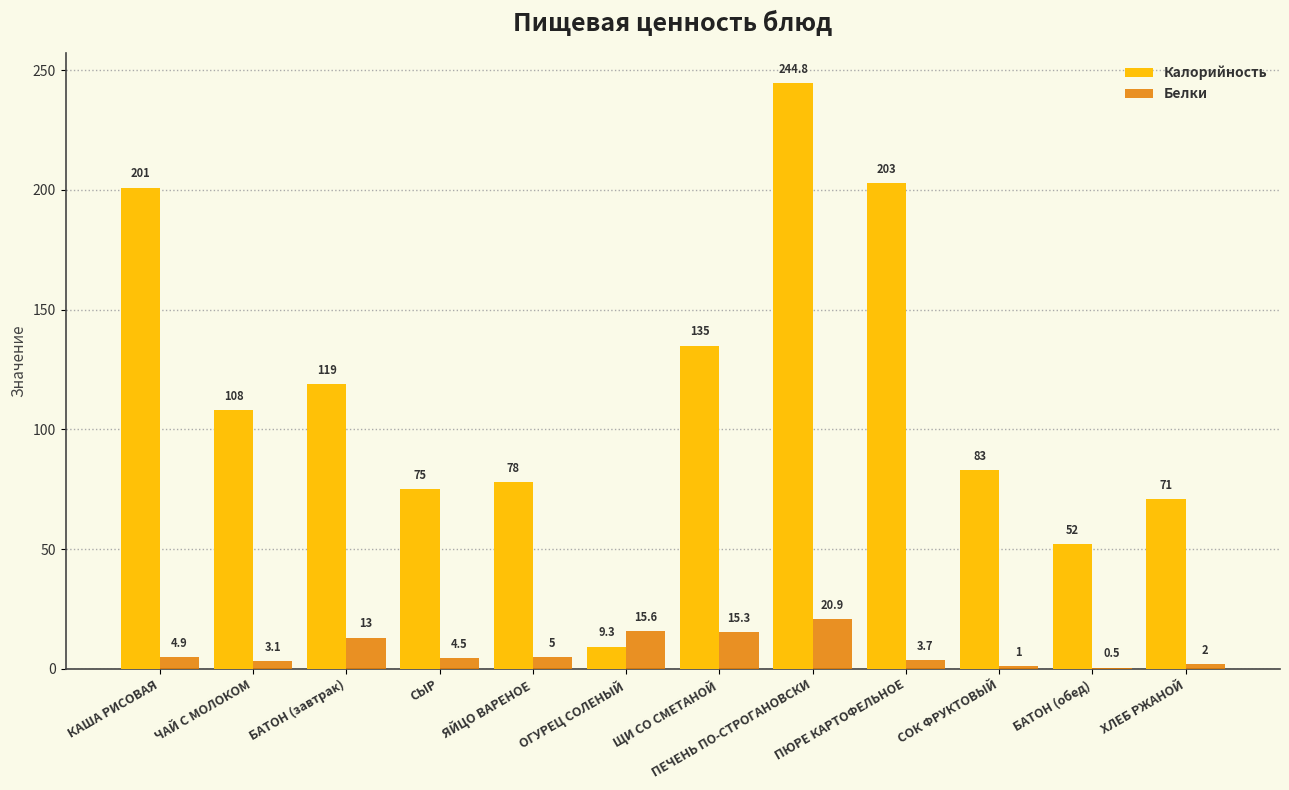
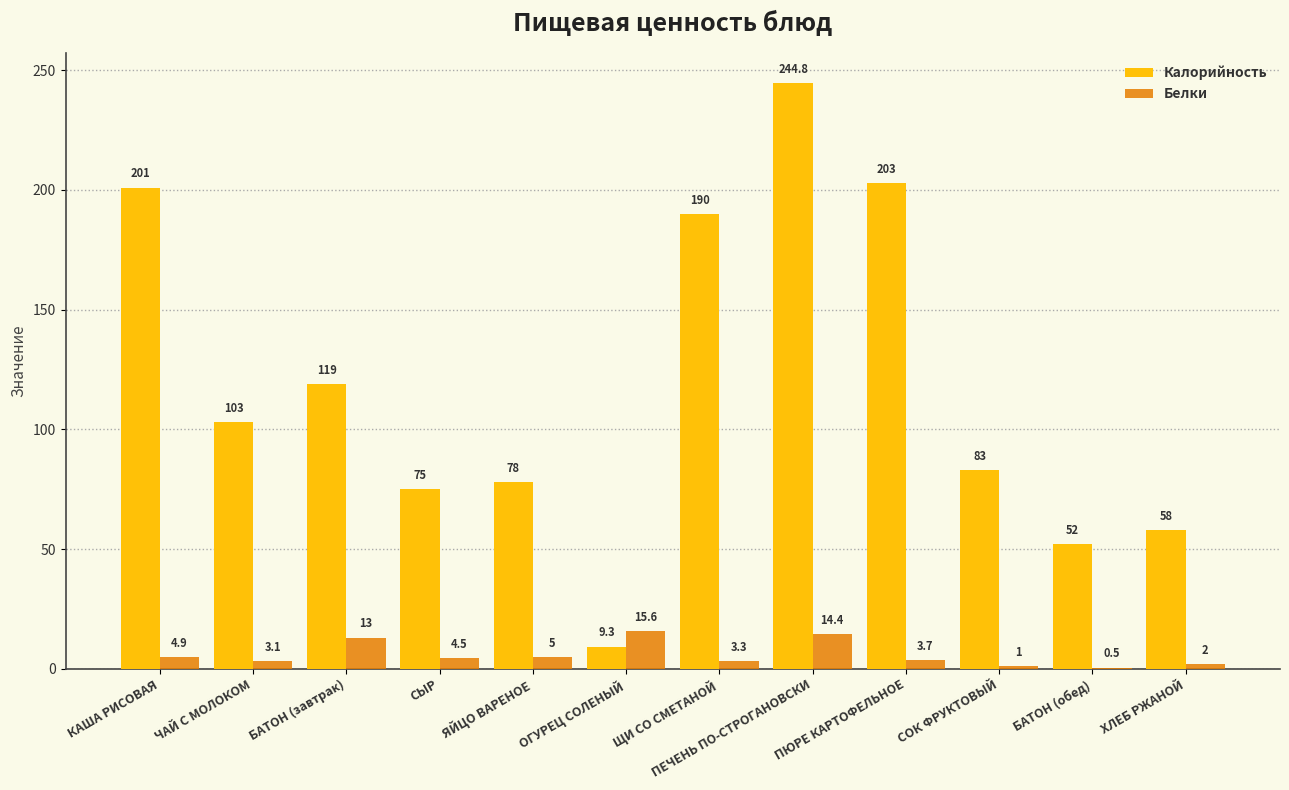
  {
    "Калорийность": {
      "КАША РИСОВАЯ": 201,
-     "ЧАЙ С МОЛОКОМ": 108,
+     "ЧАЙ С МОЛОКОМ": 103,
      "БАТОН (завтрак)": 119,
      "СЫР": 75,
      "ЯЙЦО ВАРЕНОЕ": 78,
      "ОГУРЕЦ СОЛЕНЫЙ": 9.3,
-     "ЩИ СО СМЕТАНОЙ": 135,
+     "ЩИ СО СМЕТАНОЙ": 190,
      "ПЕЧЕНЬ ПО-СТРОГАНОВСКИ": 244.8,
      "ПЮРЕ КАРТОФЕЛЬНОЕ": 203,
      "СОК ФРУКТОВЫЙ": 83,
      "БАТОН (обед)": 52,
-     "ХЛЕБ РЖАНОЙ": 71
+     "ХЛЕБ РЖАНОЙ": 58
    },
    "Белки": {
      "КАША РИСОВАЯ": 4.9,
      "ЧАЙ С МОЛОКОМ": 3.1,
      "БАТОН (завтрак)": 13,
      "СЫР": 4.5,
      "ЯЙЦО ВАРЕНОЕ": 5,
      "ОГУРЕЦ СОЛЕНЫЙ": 15.6,
-     "ЩИ СО СМЕТАНОЙ": 15.3,
-     "ПЕЧЕНЬ ПО-СТРОГАНОВСКИ": 20.9,
+     "ЩИ СО СМЕТАНОЙ": 3.3,
+     "ПЕЧЕНЬ ПО-СТРОГАНОВСКИ": 14.4,
      "ПЮРЕ КАРТОФЕЛЬНОЕ": 3.7,
      "СОК ФРУКТОВЫЙ": 1,
      "БАТОН (обед)": 0.5,
      "ХЛЕБ РЖАНОЙ": 2
    }
  }
